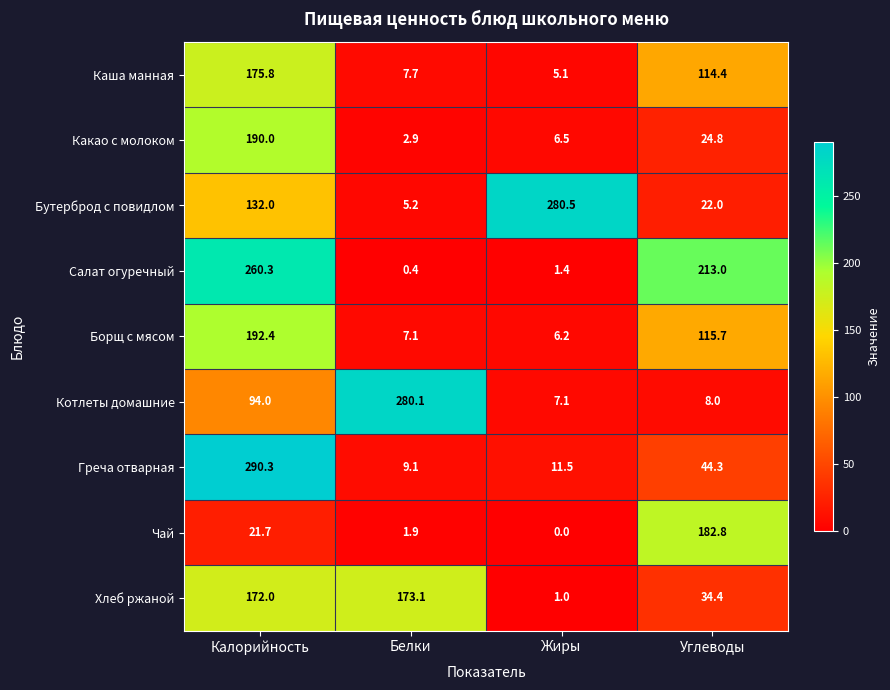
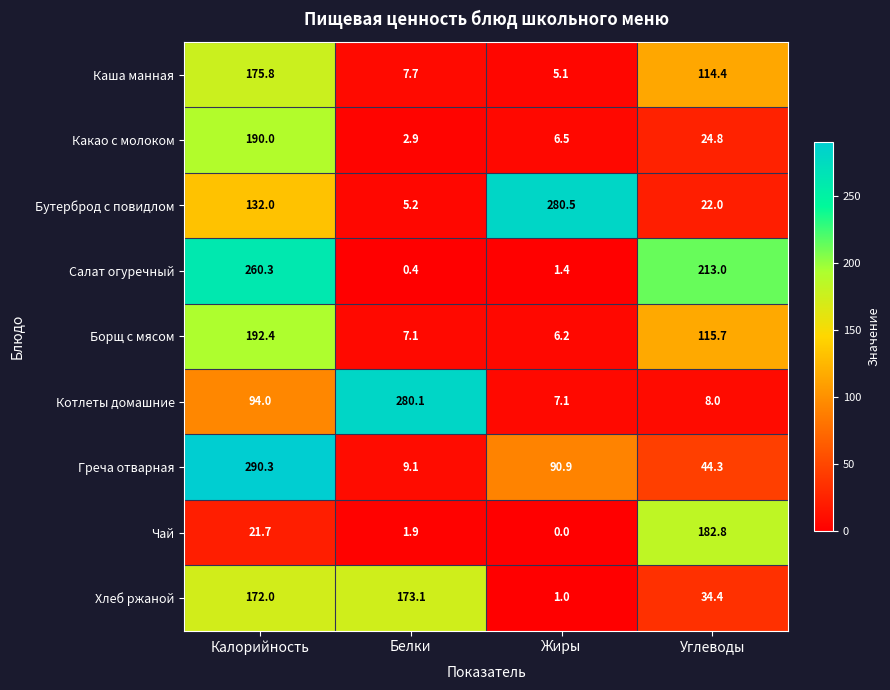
  {
    "Каша манная": {
      "Калорийность": 175.8,
      "Белки": 7.7,
      "Жиры": 5.1,
      "Углеводы": 114.4
    },
    "Какао с молоком": {
      "Калорийность": 190.0,
      "Белки": 2.9,
      "Жиры": 6.5,
      "Углеводы": 24.8
    },
    "Бутерброд с повидлом": {
      "Калорийность": 132.0,
      "Белки": 5.2,
      "Жиры": 280.5,
      "Углеводы": 22.0
    },
    "Салат огуречный": {
      "Калорийность": 260.3,
      "Белки": 0.4,
      "Жиры": 1.4,
      "Углеводы": 213.0
    },
    "Борщ с мясом": {
      "Калорийность": 192.4,
      "Белки": 7.1,
      "Жиры": 6.2,
      "Углеводы": 115.7
    },
    "Котлеты домашние": {
      "Калорийность": 94.0,
      "Белки": 280.1,
      "Жиры": 7.1,
      "Углеводы": 8.0
    },
    "Греча отварная": {
      "Калорийность": 290.3,
      "Белки": 9.1,
-     "Жиры": 11.5,
+     "Жиры": 90.9,
      "Углеводы": 44.3
    },
    "Чай": {
      "Калорийность": 21.7,
      "Белки": 1.9,
      "Жиры": 0.0,
      "Углеводы": 182.8
    },
    "Хлеб ржаной": {
      "Калорийность": 172.0,
      "Белки": 173.1,
      "Жиры": 1.0,
      "Углеводы": 34.4
    }
  }
